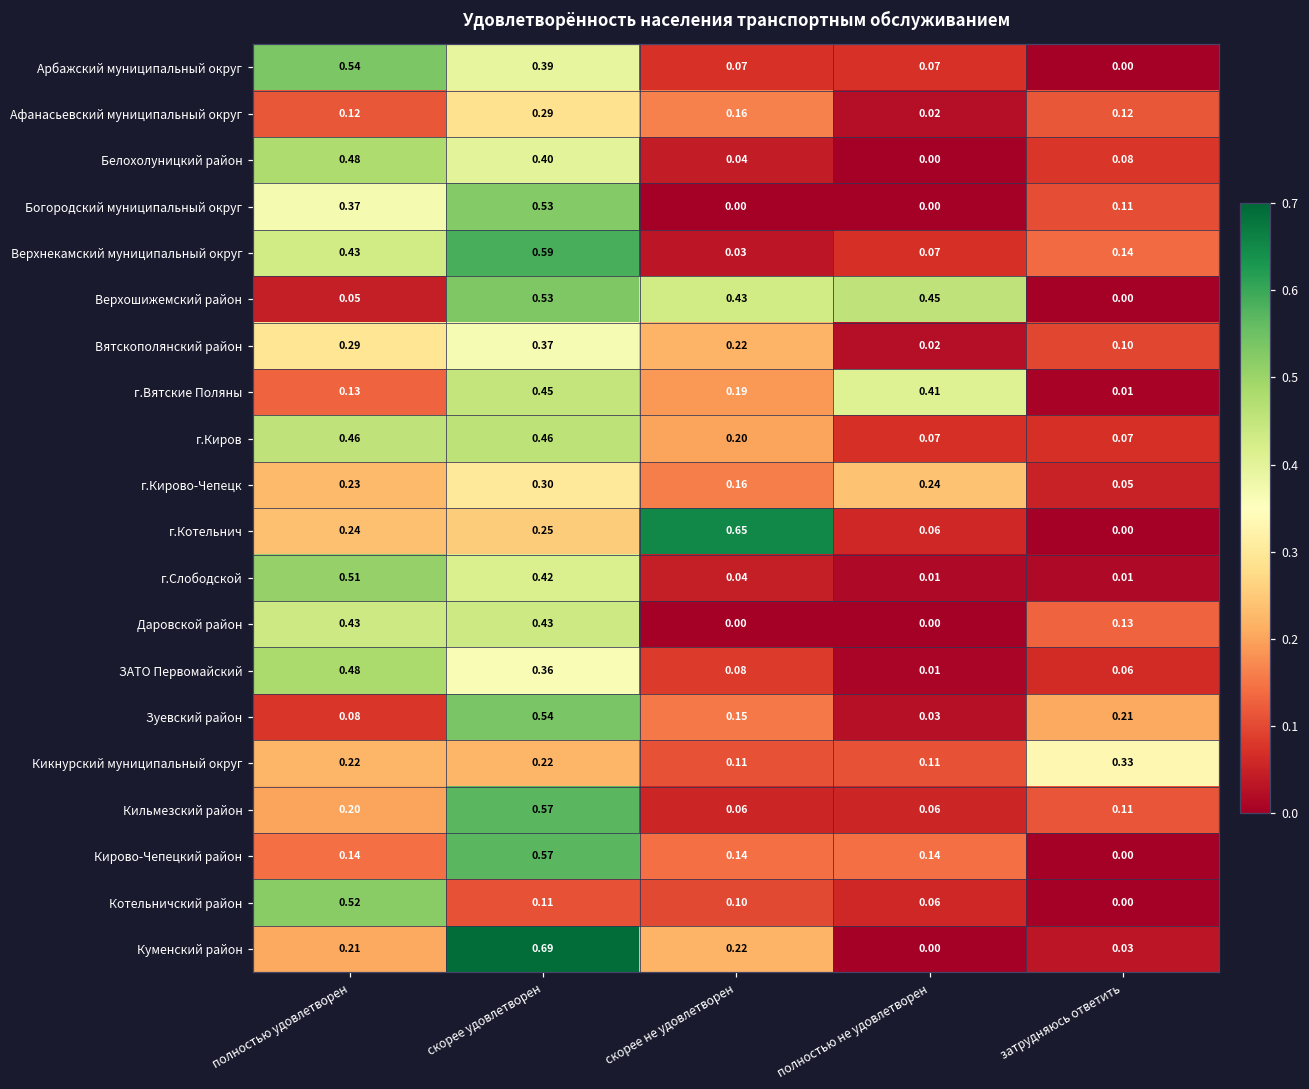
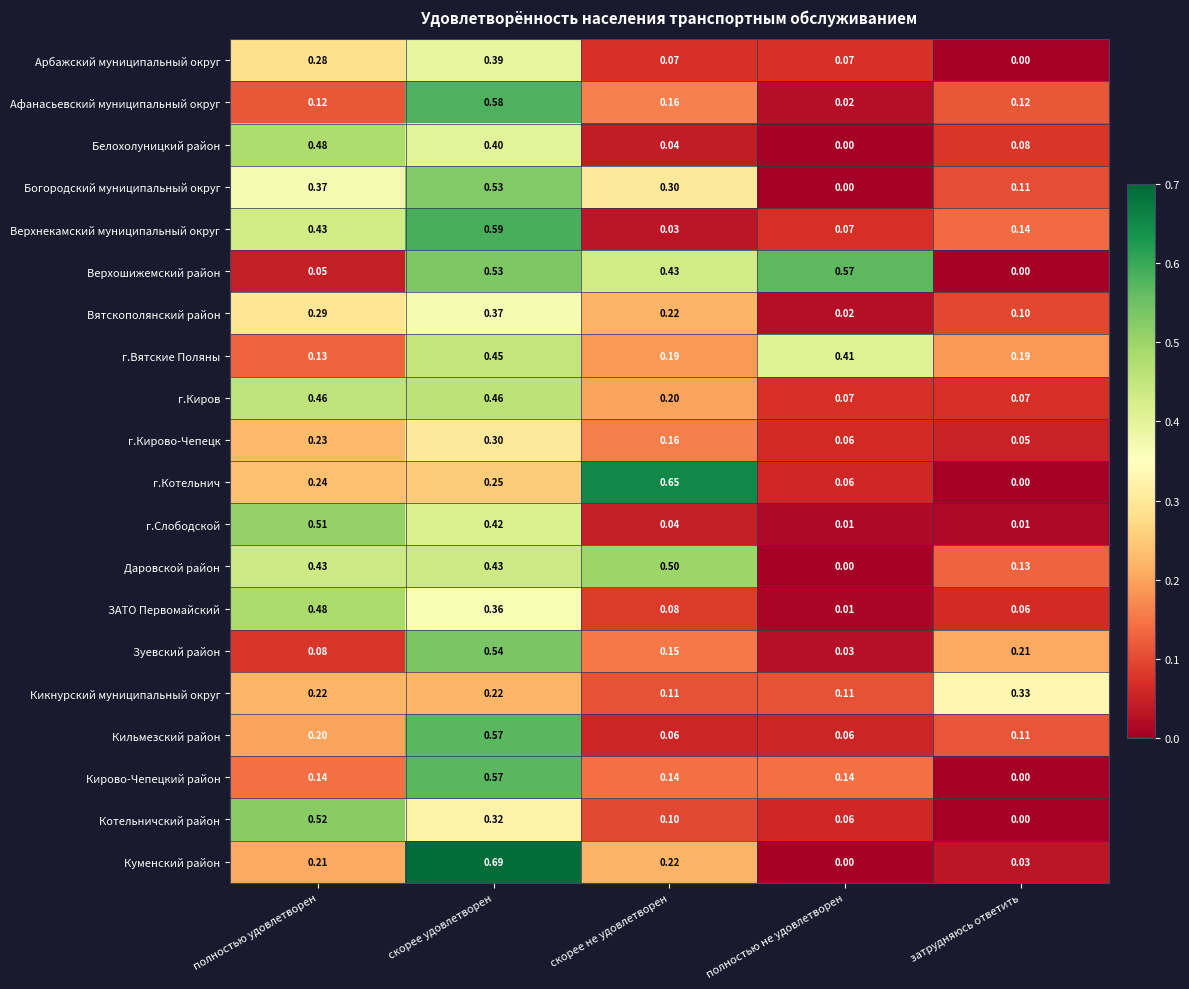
  {
    "Арбажский муниципальный округ": {
-     "полностью удовлетворен": 0.54,
+     "полностью удовлетворен": 0.28,
      "скорее удовлетворен": 0.39,
      "скорее не удовлетворен": 0.07,
      "полностью не удовлетворен": 0.07,
      "затрудняюсь ответить": 0.00
    },
    "Афанасьевский муниципальный округ": {
      "полностью удовлетворен": 0.12,
-     "скорее удовлетворен": 0.29,
+     "скорее удовлетворен": 0.58,
      "скорее не удовлетворен": 0.16,
      "полностью не удовлетворен": 0.02,
      "затрудняюсь ответить": 0.12
    },
    "Белохолуницкий район": {
      "полностью удовлетворен": 0.48,
      "скорее удовлетворен": 0.40,
      "скорее не удовлетворен": 0.04,
      "полностью не удовлетворен": 0.00,
      "затрудняюсь ответить": 0.08
    },
    "Богородский муниципальный округ": {
      "полностью удовлетворен": 0.37,
      "скорее удовлетворен": 0.53,
-     "скорее не удовлетворен": 0.00,
+     "скорее не удовлетворен": 0.30,
      "полностью не удовлетворен": 0.00,
      "затрудняюсь ответить": 0.11
    },
    "Верхнекамский муниципальный округ": {
      "полностью удовлетворен": 0.43,
      "скорее удовлетворен": 0.59,
      "скорее не удовлетворен": 0.03,
      "полностью не удовлетворен": 0.07,
      "затрудняюсь ответить": 0.14
    },
    "Верхошижемский район": {
      "полностью удовлетворен": 0.05,
      "скорее удовлетворен": 0.53,
      "скорее не удовлетворен": 0.43,
-     "полностью не удовлетворен": 0.45,
+     "полностью не удовлетворен": 0.57,
      "затрудняюсь ответить": 0.00
    },
    "Вятскополянский район": {
      "полностью удовлетворен": 0.29,
      "скорее удовлетворен": 0.37,
      "скорее не удовлетворен": 0.22,
      "полностью не удовлетворен": 0.02,
      "затрудняюсь ответить": 0.10
    },
    "г.Вятские Поляны": {
      "полностью удовлетворен": 0.13,
      "скорее удовлетворен": 0.45,
      "скорее не удовлетворен": 0.19,
      "полностью не удовлетворен": 0.41,
-     "затрудняюсь ответить": 0.01
+     "затрудняюсь ответить": 0.19
    },
    "г.Киров": {
      "полностью удовлетворен": 0.46,
      "скорее удовлетворен": 0.46,
      "скорее не удовлетворен": 0.20,
      "полностью не удовлетворен": 0.07,
      "затрудняюсь ответить": 0.07
    },
    "г.Кирово-Чепецк": {
      "полностью удовлетворен": 0.23,
      "скорее удовлетворен": 0.30,
      "скорее не удовлетворен": 0.16,
-     "полностью не удовлетворен": 0.24,
+     "полностью не удовлетворен": 0.06,
      "затрудняюсь ответить": 0.05
    },
    "г.Котельнич": {
      "полностью удовлетворен": 0.24,
      "скорее удовлетворен": 0.25,
      "скорее не удовлетворен": 0.65,
      "полностью не удовлетворен": 0.06,
      "затрудняюсь ответить": 0.00
    },
    "г.Слободской": {
      "полностью удовлетворен": 0.51,
      "скорее удовлетворен": 0.42,
      "скорее не удовлетворен": 0.04,
      "полностью не удовлетворен": 0.01,
      "затрудняюсь ответить": 0.01
    },
    "Даровской район": {
      "полностью удовлетворен": 0.43,
      "скорее удовлетворен": 0.43,
-     "скорее не удовлетворен": 0.00,
+     "скорее не удовлетворен": 0.50,
      "полностью не удовлетворен": 0.00,
      "затрудняюсь ответить": 0.13
    },
    "ЗАТО Первомайский": {
      "полностью удовлетворен": 0.48,
      "скорее удовлетворен": 0.36,
      "скорее не удовлетворен": 0.08,
      "полностью не удовлетворен": 0.01,
      "затрудняюсь ответить": 0.06
    },
    "Зуевский район": {
      "полностью удовлетворен": 0.08,
      "скорее удовлетворен": 0.54,
      "скорее не удовлетворен": 0.15,
      "полностью не удовлетворен": 0.03,
      "затрудняюсь ответить": 0.21
    },
    "Кикнурский муниципальный округ": {
      "полностью удовлетворен": 0.22,
      "скорее удовлетворен": 0.22,
      "скорее не удовлетворен": 0.11,
      "полностью не удовлетворен": 0.11,
      "затрудняюсь ответить": 0.33
    },
    "Кильмезский район": {
      "полностью удовлетворен": 0.20,
      "скорее удовлетворен": 0.57,
      "скорее не удовлетворен": 0.06,
      "полностью не удовлетворен": 0.06,
      "затрудняюсь ответить": 0.11
    },
    "Кирово-Чепецкий район": {
      "полностью удовлетворен": 0.14,
      "скорее удовлетворен": 0.57,
      "скорее не удовлетворен": 0.14,
      "полностью не удовлетворен": 0.14,
      "затрудняюсь ответить": 0.00
    },
    "Котельничский район": {
      "полностью удовлетворен": 0.52,
-     "скорее удовлетворен": 0.11,
+     "скорее удовлетворен": 0.32,
      "скорее не удовлетворен": 0.10,
      "полностью не удовлетворен": 0.06,
      "затрудняюсь ответить": 0.00
    },
    "Куменский район": {
      "полностью удовлетворен": 0.21,
      "скорее удовлетворен": 0.69,
      "скорее не удовлетворен": 0.22,
      "полностью не удовлетворен": 0.00,
      "затрудняюсь ответить": 0.03
    }
  }
